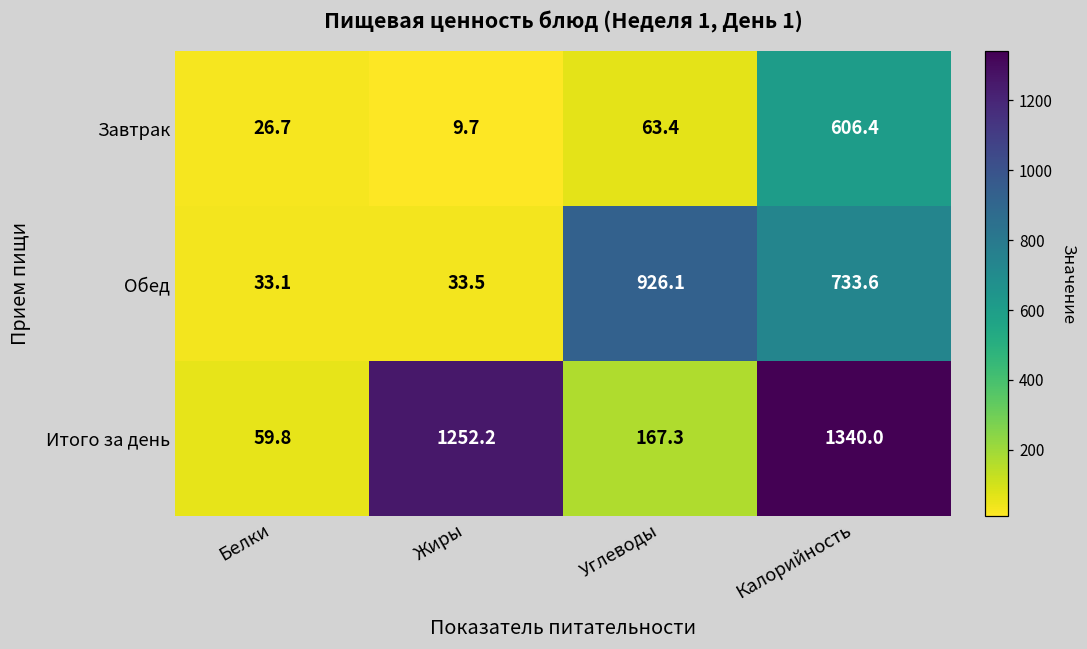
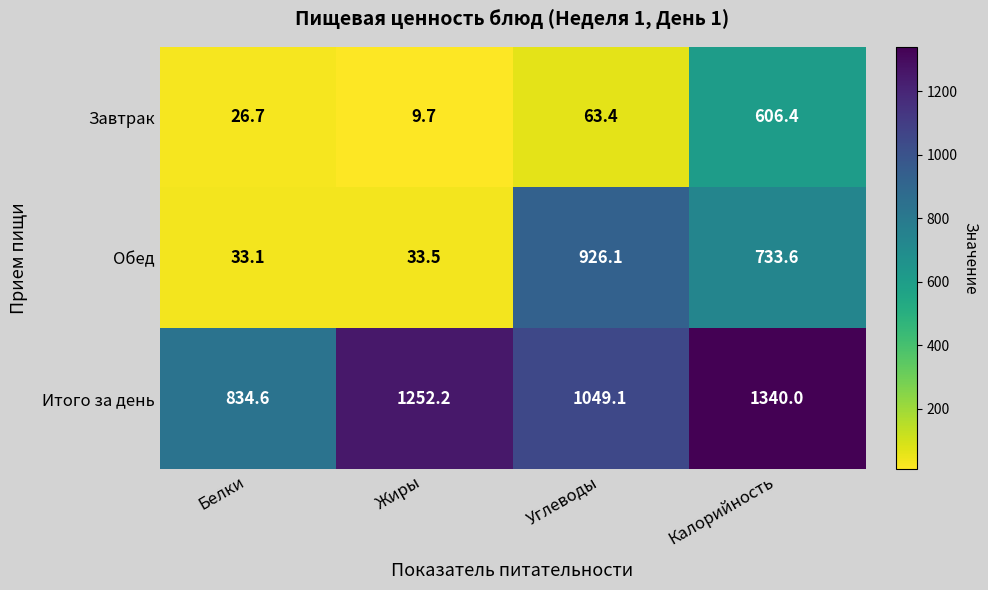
  {
    "Завтрак": {
      "Белки": 26.7,
      "Жиры": 9.7,
      "Углеводы": 63.4,
      "Калорийность": 606.4
    },
    "Обед": {
      "Белки": 33.1,
      "Жиры": 33.5,
      "Углеводы": 926.1,
      "Калорийность": 733.6
    },
    "Итого за день": {
-     "Белки": 59.8,
+     "Белки": 834.6,
      "Жиры": 1252.2,
-     "Углеводы": 167.3,
+     "Углеводы": 1049.1,
      "Калорийность": 1340.0
    }
  }
